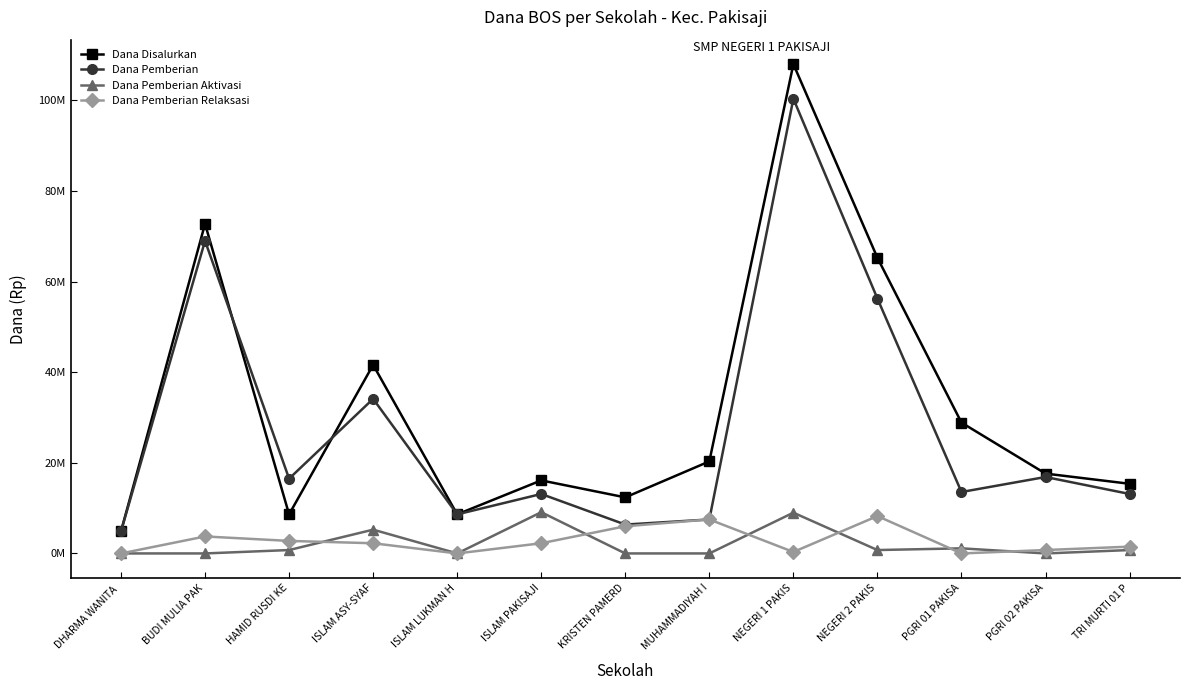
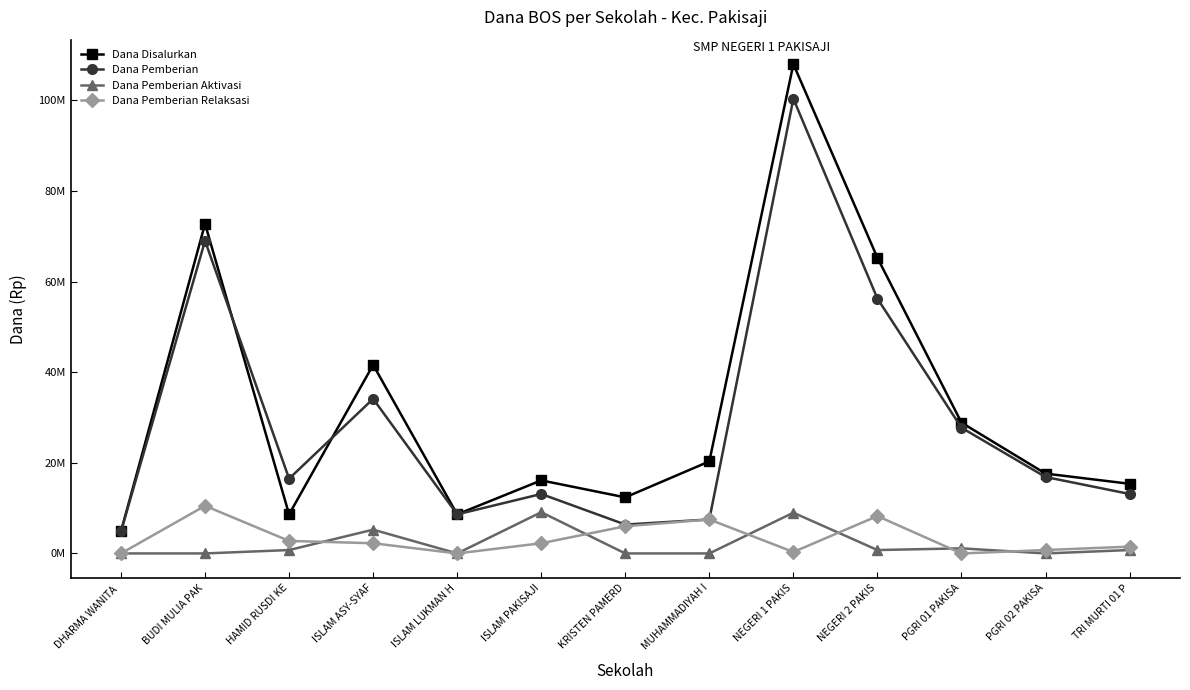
  {
    "Dana Disalurkan": {
      "BUDI MULIA PAK": 73000000,
      "HAMID RUSDI KE": 9000000,
      "ISLAM ASY-SYAF": 42000000,
      "ISLAM PAKISAJI": 16000000,
      "KRISTEN PAMERD": 12000000,
      "MUHAMMADIYAH I": 20000000,
      "NEGERI 2 PAKIS": 65000000,
      "PGRI 01 PAKISA": 29000000,
      "PGRI 02 PAKISA": 18000000,
      "TRI MURTI 01 P": 15000000
    },
    "Dana Pemberian": {
      "BUDI MULIA PAK": 69000000,
      "HAMID RUSDI KE": 17000000,
      "ISLAM ASY-SYAF": 34000000,
      "ISLAM PAKISAJI": 13000000,
      "NEGERI 1 PAKIS": 100000000,
      "NEGERI 2 PAKIS": 56000000,
-     "PGRI 01 PAKISA": 14000000,
+     "PGRI 01 PAKISA": 28000000,
      "PGRI 02 PAKISA": 17000000,
      "TRI MURTI 01 P": 13000000
    },
    "Dana Pemberian Aktivasi": {
      "BUDI MULIA PAK": 0,
      "HAMID RUSDI KE": 1000000,
      "ISLAM ASY-SYAF": 5000000,
      "ISLAM PAKISAJI": 9000000,
      "KRISTEN PAMERD": 0,
      "MUHAMMADIYAH I": 0,
      "NEGERI 1 PAKIS": 9000000,
      "NEGERI 2 PAKIS": 1000000,
      "PGRI 01 PAKISA": 1000000,
      "PGRI 02 PAKISA": 0,
      "TRI MURTI 01 P": 1000000
    },
    "Dana Pemberian Relaksasi": {
-     "BUDI MULIA PAK": 4000000,
+     "BUDI MULIA PAK": 11000000,
      "HAMID RUSDI KE": 3000000,
      "ISLAM ASY-SYAF": 2000000,
      "ISLAM PAKISAJI": 2000000,
      "NEGERI 1 PAKIS": 0,
      "NEGERI 2 PAKIS": 8000000,
      "PGRI 01 PAKISA": 0,
      "PGRI 02 PAKISA": 1000000,
      "TRI MURTI 01 P": 2000000
    }
  }
